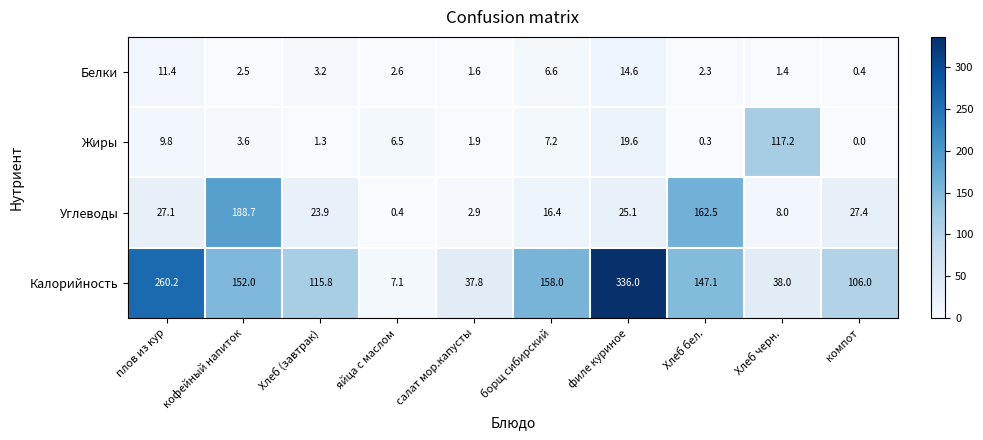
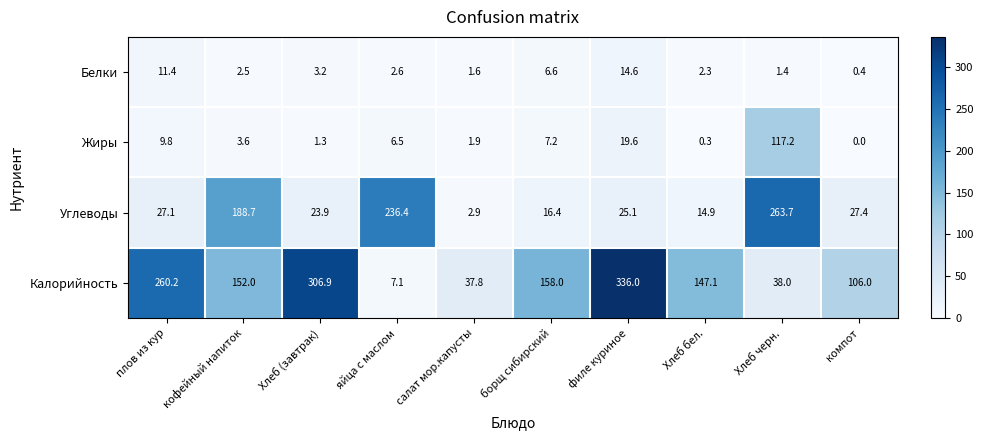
  {
    "Белки": {
      "плов из кур": 11.4,
      "кофейный напиток": 2.5,
      "Хлеб (завтрак)": 3.2,
      "яйца с маслом": 2.6,
      "салат мор.капусты": 1.6,
      "борщ сибирский": 6.6,
      "филе куриное": 14.6,
      "Хлеб бел.": 2.3,
      "Хлеб черн.": 1.4,
      "компот": 0.4
    },
    "Жиры": {
      "плов из кур": 9.8,
      "кофейный напиток": 3.6,
      "Хлеб (завтрак)": 1.3,
      "яйца с маслом": 6.5,
      "салат мор.капусты": 1.9,
      "борщ сибирский": 7.2,
      "филе куриное": 19.6,
      "Хлеб бел.": 0.3,
      "Хлеб черн.": 117.2,
      "компот": 0.0
    },
    "Углеводы": {
      "плов из кур": 27.1,
      "кофейный напиток": 188.7,
      "Хлеб (завтрак)": 23.9,
-     "яйца с маслом": 0.4,
+     "яйца с маслом": 236.4,
      "салат мор.капусты": 2.9,
      "борщ сибирский": 16.4,
      "филе куриное": 25.1,
-     "Хлеб бел.": 162.5,
-     "Хлеб черн.": 8.0,
+     "Хлеб бел.": 14.9,
+     "Хлеб черн.": 263.7,
      "компот": 27.4
    },
    "Калорийность": {
      "плов из кур": 260.2,
      "кофейный напиток": 152.0,
-     "Хлеб (завтрак)": 115.8,
+     "Хлеб (завтрак)": 306.9,
      "яйца с маслом": 7.1,
      "салат мор.капусты": 37.8,
      "борщ сибирский": 158.0,
      "филе куриное": 336.0,
      "Хлеб бел.": 147.1,
      "Хлеб черн.": 38.0,
      "компот": 106.0
    }
  }
